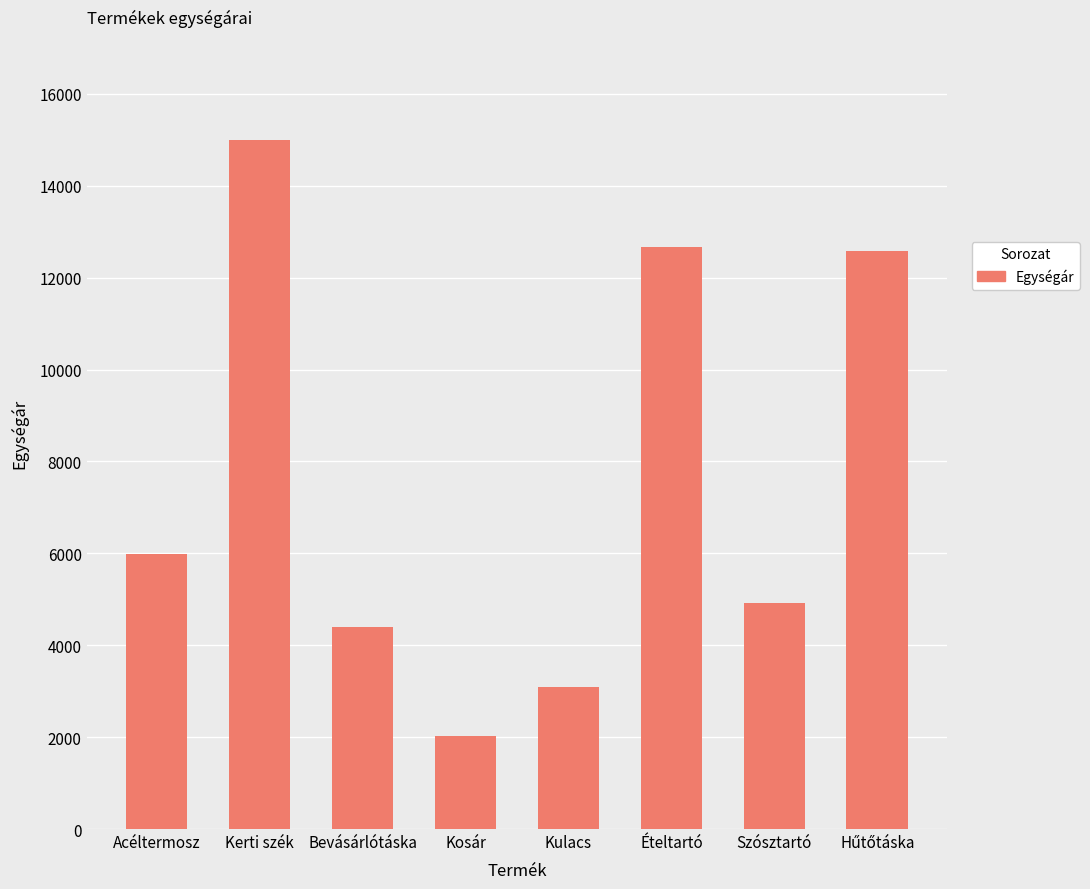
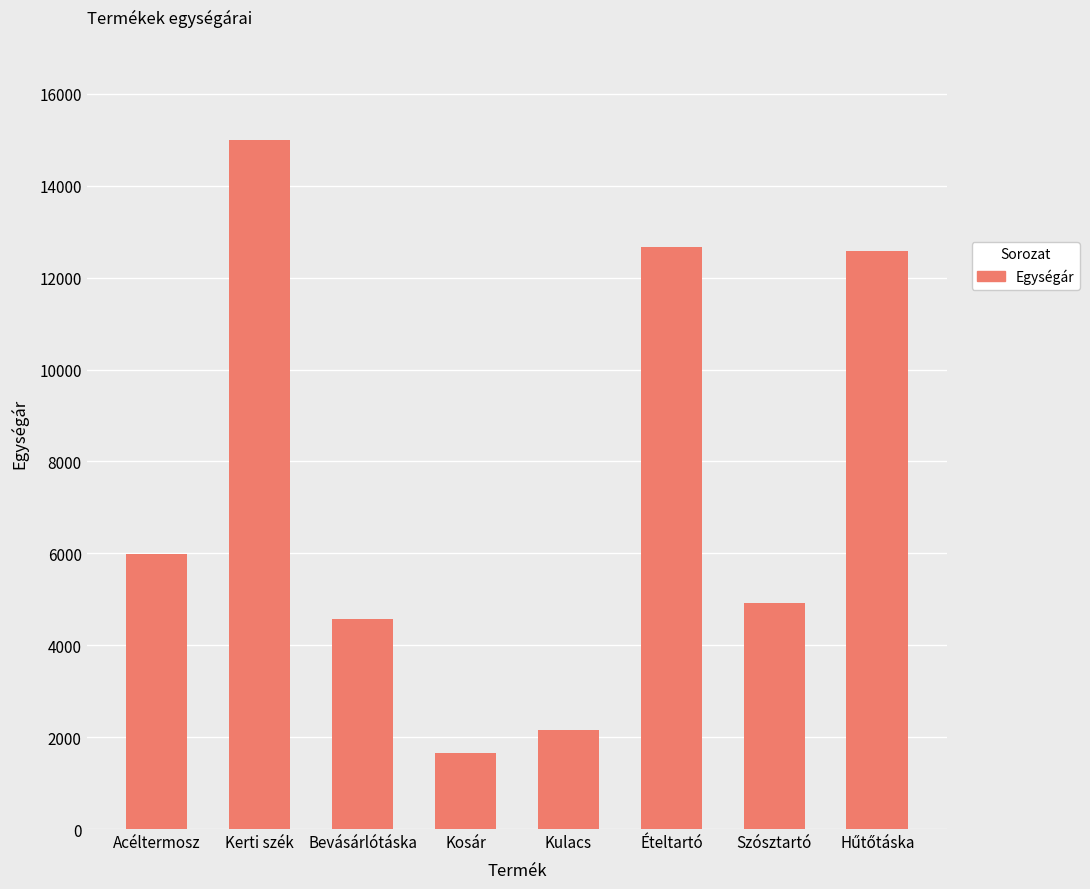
  {
    "Acéltermosz": 6000,
    "Kerti szék": 15000,
-   "Bevásárlótáska": 4400,
-   "Kosár": 2000,
-   "Kulacs": 3100,
+   "Bevásárlótáska": 4600,
+   "Kosár": 1700,
+   "Kulacs": 2100,
    "Ételtartó": 12700,
    "Szósztartó": 4900,
    "Hűtőtáska": 12600
  }
